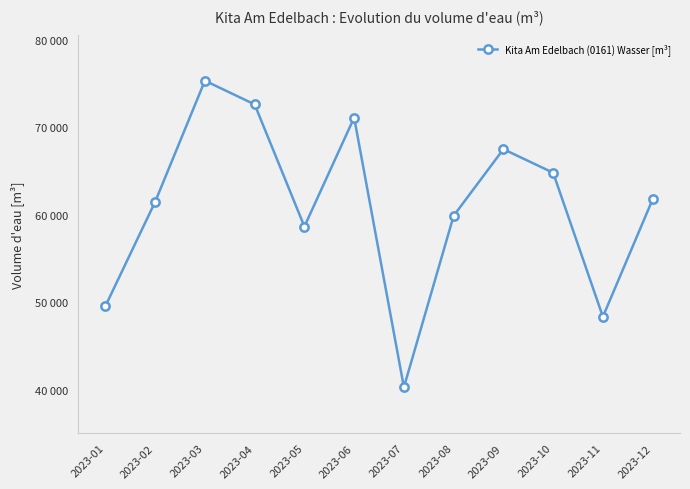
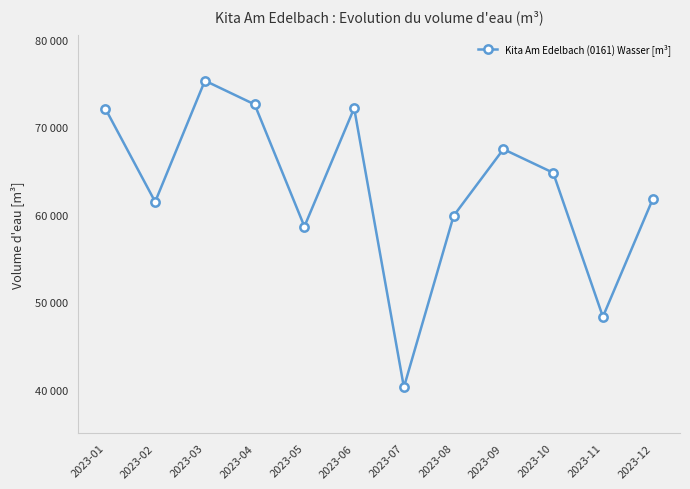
  {
-   "2023-01": 50000,
+   "2023-01": 72000,
    "2023-02": 61000,
    "2023-03": 75000,
    "2023-04": 73000,
    "2023-05": 59000,
-   "2023-06": 71000,
+   "2023-06": 72000,
    "2023-07": 40000,
    "2023-08": 60000,
    "2023-09": 67000,
    "2023-10": 65000,
    "2023-11": 48000,
    "2023-12": 62000
  }
